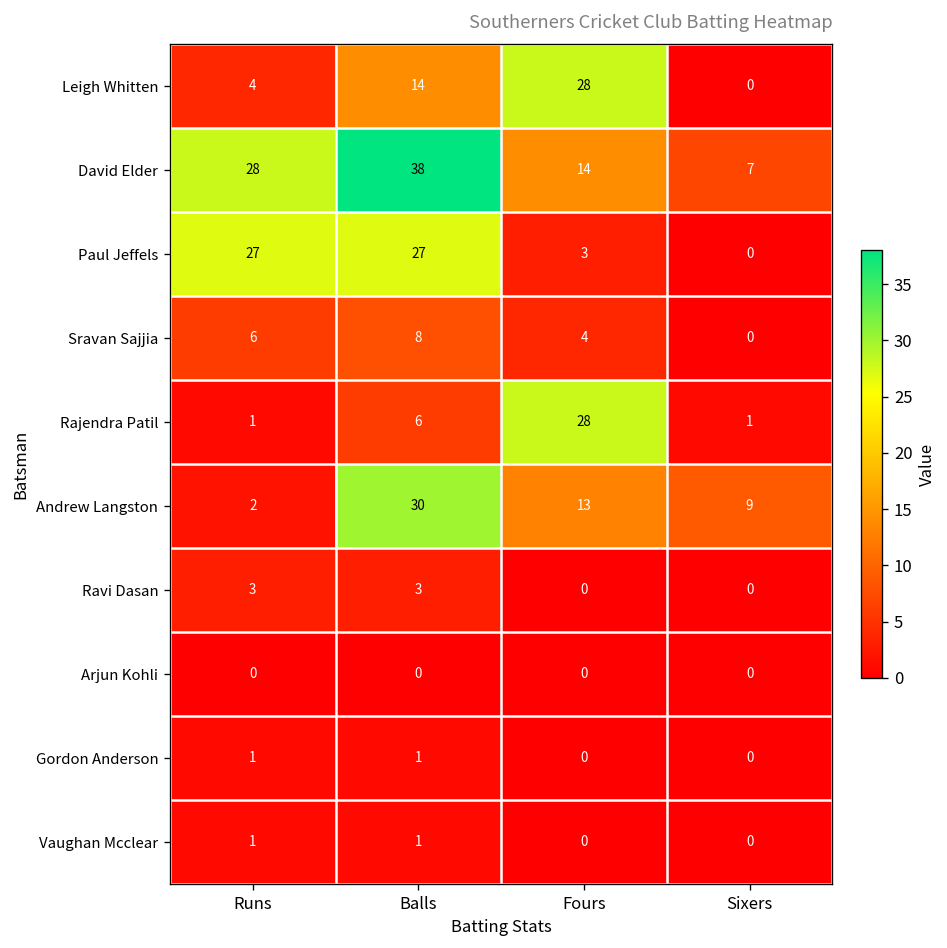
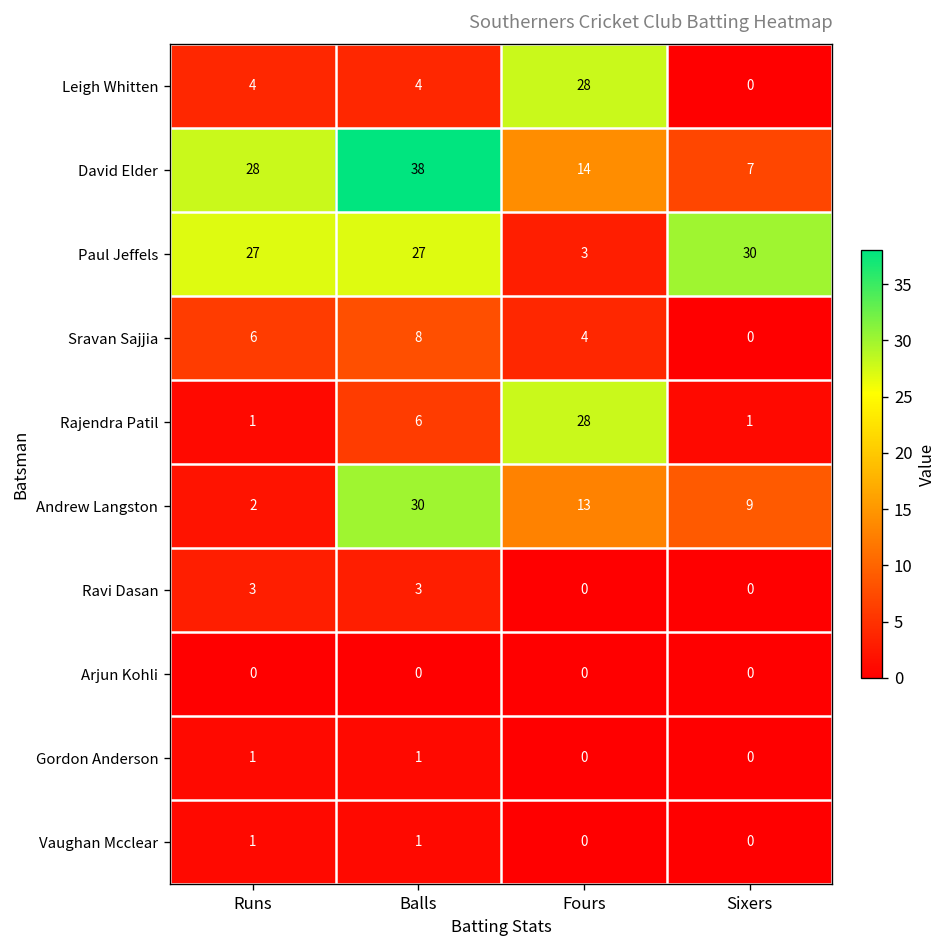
  {
    "Leigh Whitten": {
      "Runs": 4,
-     "Balls": 14,
+     "Balls": 4,
      "Fours": 28,
      "Sixers": 0
    },
    "David Elder": {
      "Runs": 28,
      "Balls": 38,
      "Fours": 14,
      "Sixers": 7
    },
    "Paul Jeffels": {
      "Runs": 27,
      "Balls": 27,
      "Fours": 3,
-     "Sixers": 0
+     "Sixers": 30
    },
    "Sravan Sajjia": {
      "Runs": 6,
      "Balls": 8,
      "Fours": 4,
      "Sixers": 0
    },
    "Rajendra Patil": {
      "Runs": 1,
      "Balls": 6,
      "Fours": 28,
      "Sixers": 1
    },
    "Andrew Langston": {
      "Runs": 2,
      "Balls": 30,
      "Fours": 13,
      "Sixers": 9
    },
    "Ravi Dasan": {
      "Runs": 3,
      "Balls": 3,
      "Fours": 0,
      "Sixers": 0
    },
    "Arjun Kohli": {
      "Runs": 0,
      "Balls": 0,
      "Fours": 0,
      "Sixers": 0
    },
    "Gordon Anderson": {
      "Runs": 1,
      "Balls": 1,
      "Fours": 0,
      "Sixers": 0
    },
    "Vaughan Mcclear": {
      "Runs": 1,
      "Balls": 1,
      "Fours": 0,
      "Sixers": 0
    }
  }
